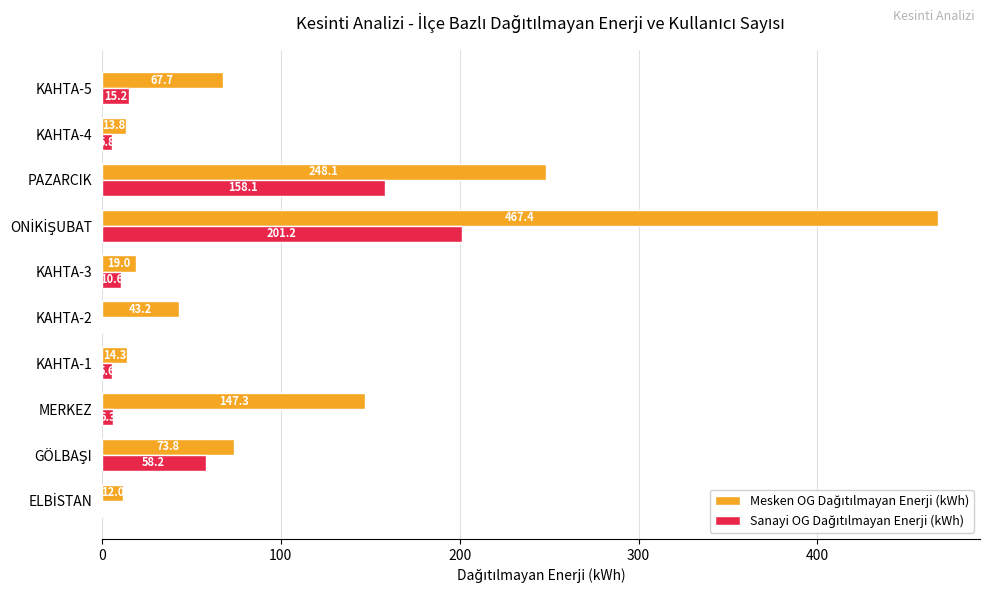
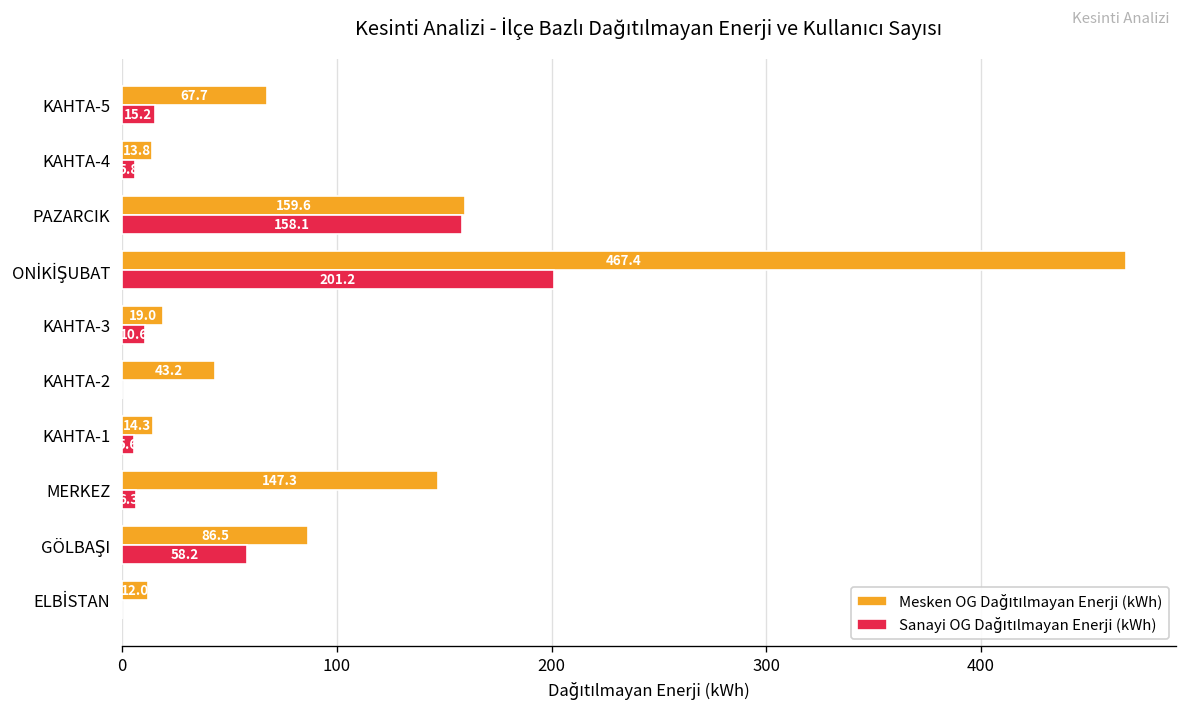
  {
    "Mesken OG Dağıtılmayan Enerji (kWh)": {
      "KAHTA-5": 67.7,
      "KAHTA-4": 13.8,
-     "PAZARCIK": 248.1,
+     "PAZARCIK": 159.6,
      "ONİKİŞUBAT": 467.4,
      "KAHTA-3": 19.0,
      "KAHTA-2": 43.2,
      "KAHTA-1": 14.3,
      "MERKEZ": 147.3,
-     "GÖLBAŞI": 73.8,
+     "GÖLBAŞI": 86.5,
      "ELBİSTAN": 12.0
    },
    "Sanayi OG Dağıtılmayan Enerji (kWh)": {
      "KAHTA-5": 15.2,
      "PAZARCIK": 158.1,
      "ONİKİŞUBAT": 201.2,
      "KAHTA-3": 10.6,
      "MERKEZ": 6.3,
      "GÖLBAŞI": 58.2
    }
  }
